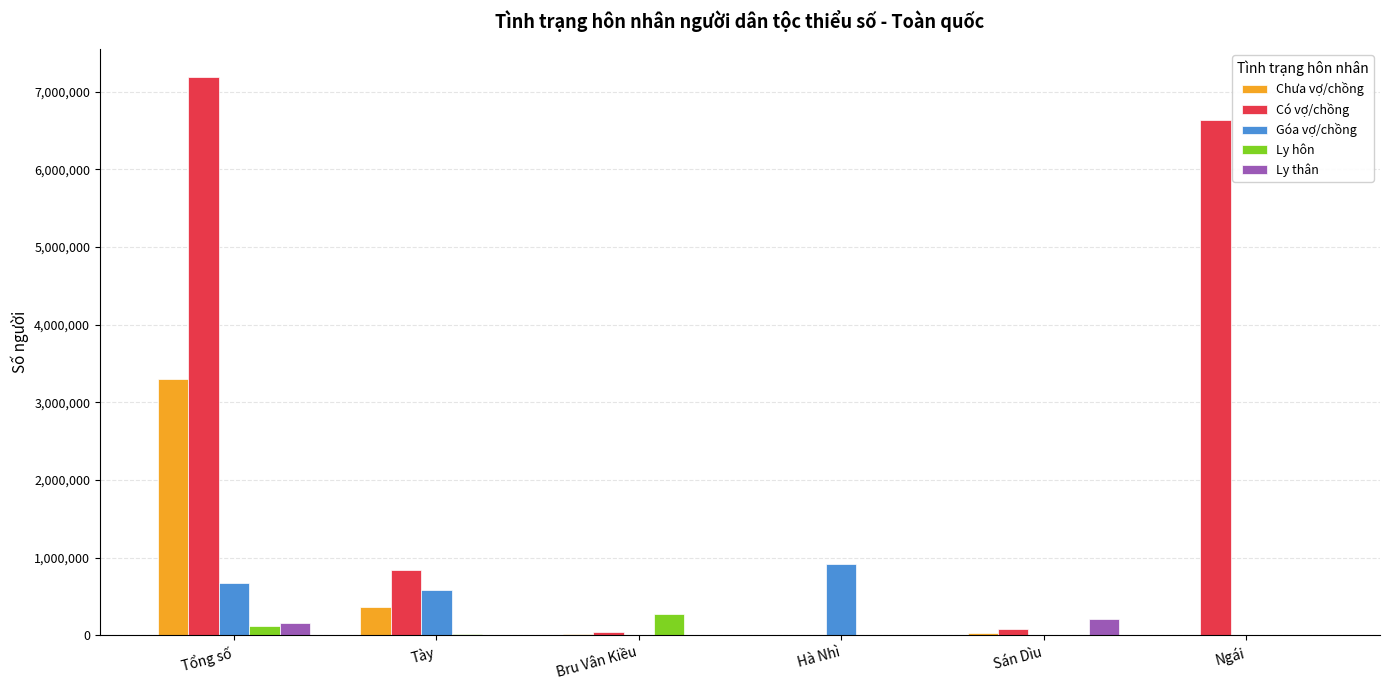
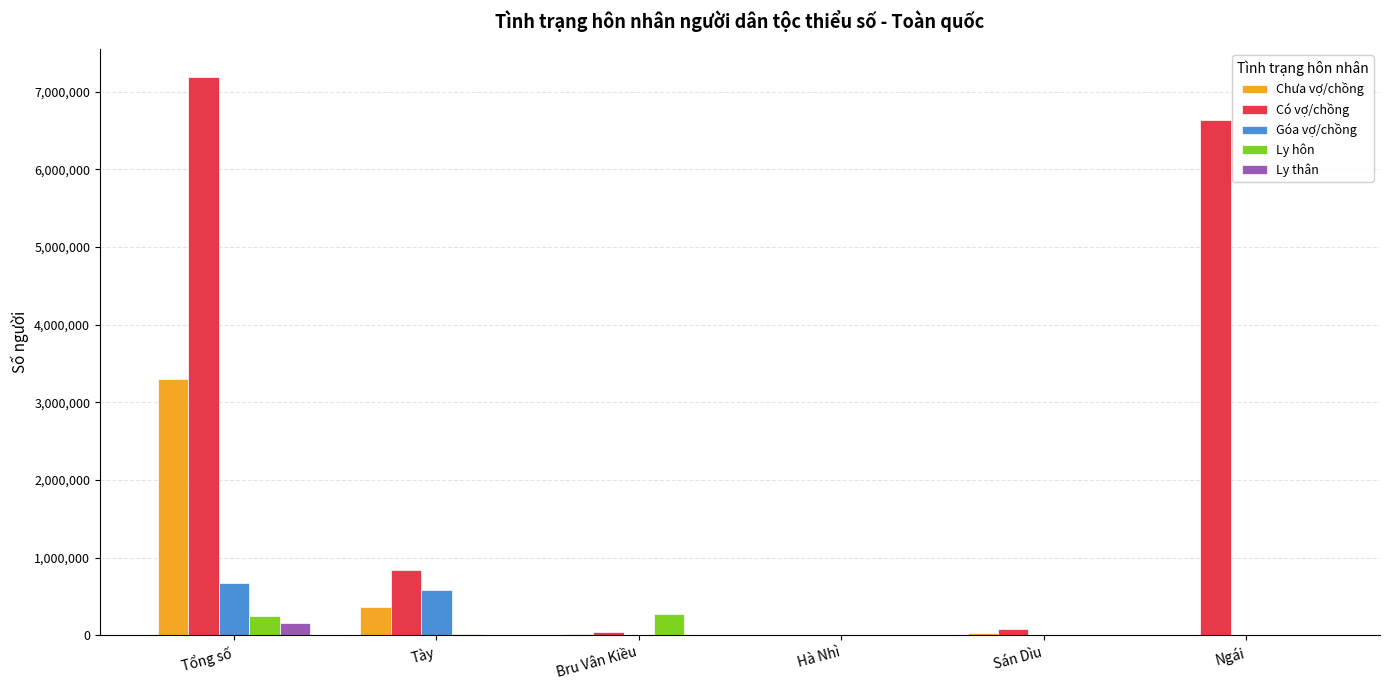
  {
    "Chưa vợ/chồng": {
      "Tổng số": "3,300,000",
      "Tày": "400,000"
    },
    "Có vợ/chồng": {
      "Tổng số": "7,200,000",
      "Tày": "800,000",
      "Bru Vân Kiều": "0",
      "Sán Dìu": "100,000",
      "Ngái": "6,600,000"
    },
    "Góa vợ/chồng": {
      "Tổng số": "700,000",
      "Tày": "600,000",
-     "Hà Nhì": "900,000"
+     "Hà Nhì": "0"
    },
    "Ly hôn": {
-     "Tổng số": "100,000",
+     "Tổng số": "300,000",
      "Bru Vân Kiều": "300,000"
    },
    "Ly thân": {
      "Tổng số": "200,000",
-     "Sán Dìu": "200,000"
+     "Sán Dìu": "0"
    }
  }
